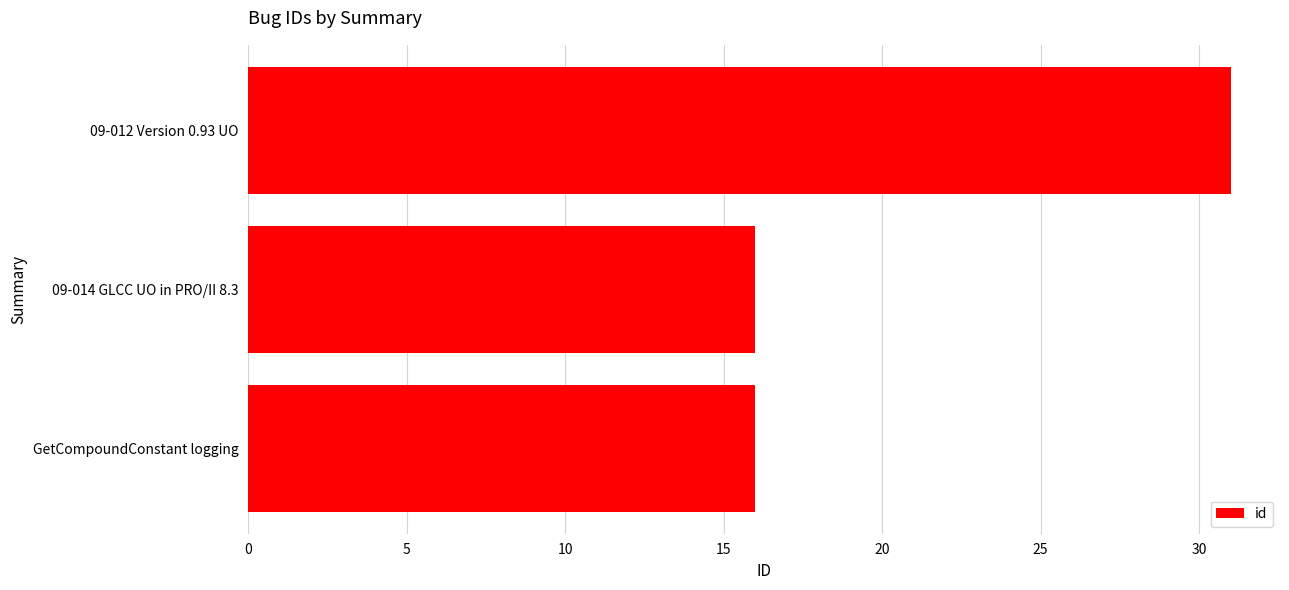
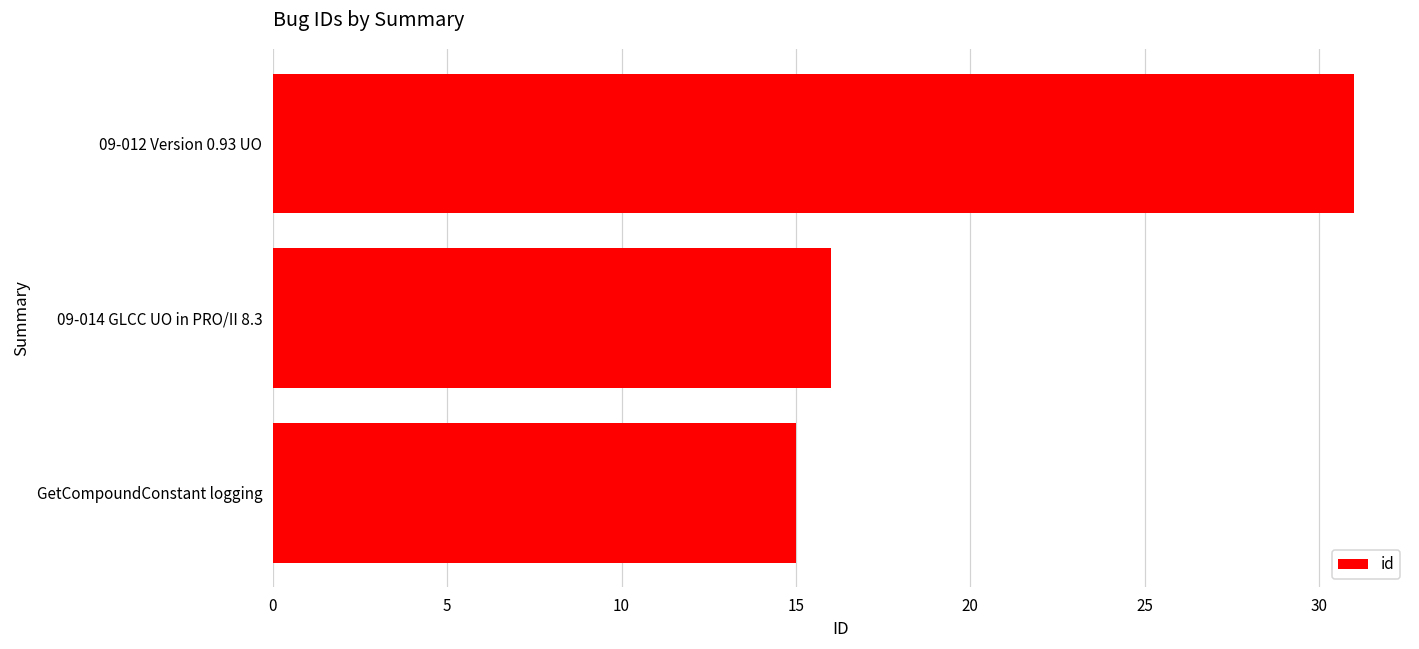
  {
    "09-012 Version 0.93 UO": 31,
    "09-014 GLCC UO in PRO/II 8.3": 16,
-   "GetCompoundConstant logging": 16
+   "GetCompoundConstant logging": 15
  }
